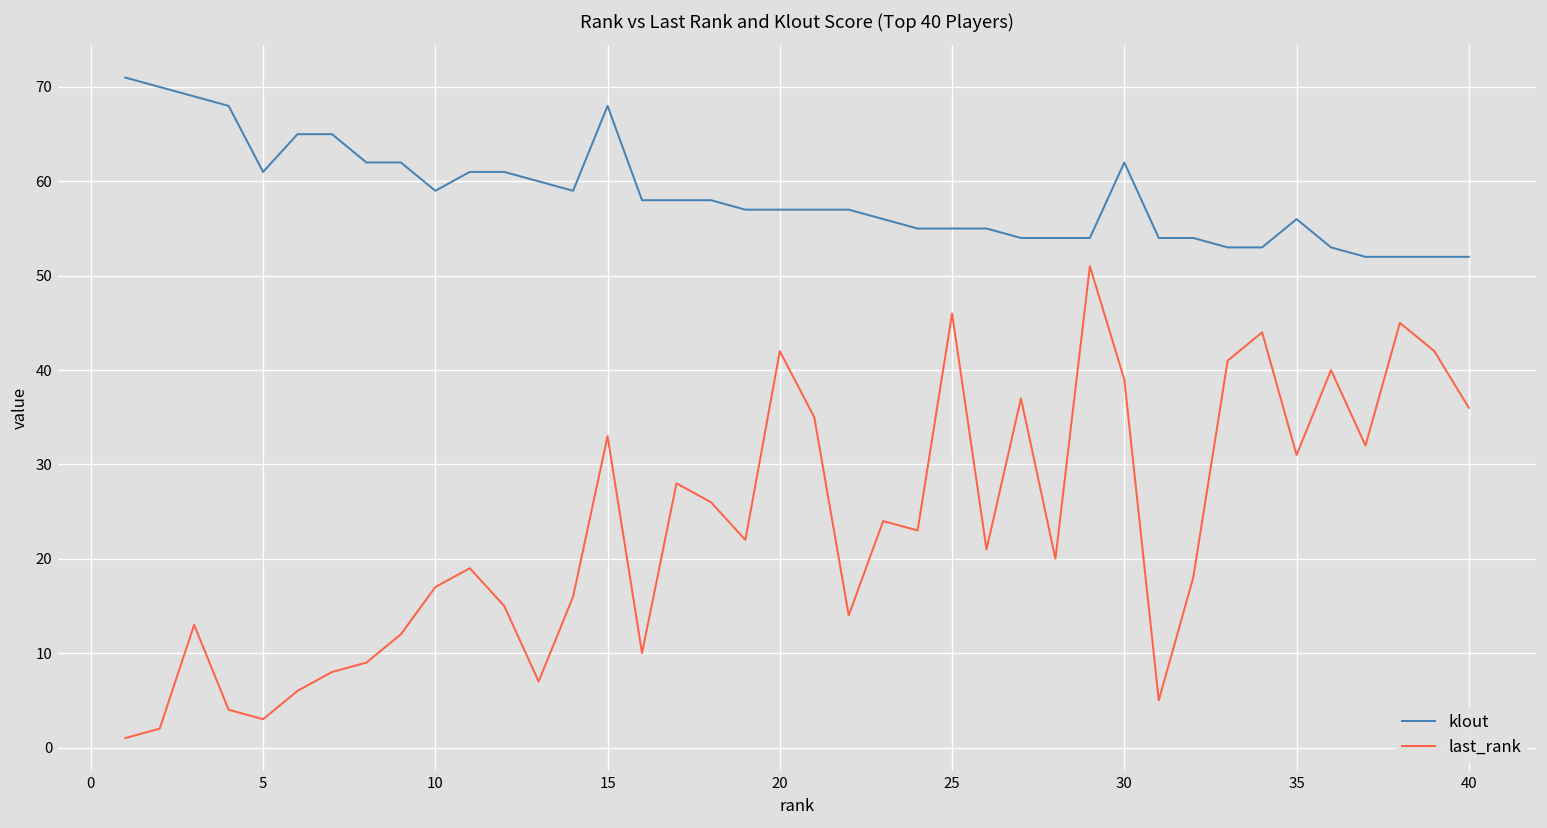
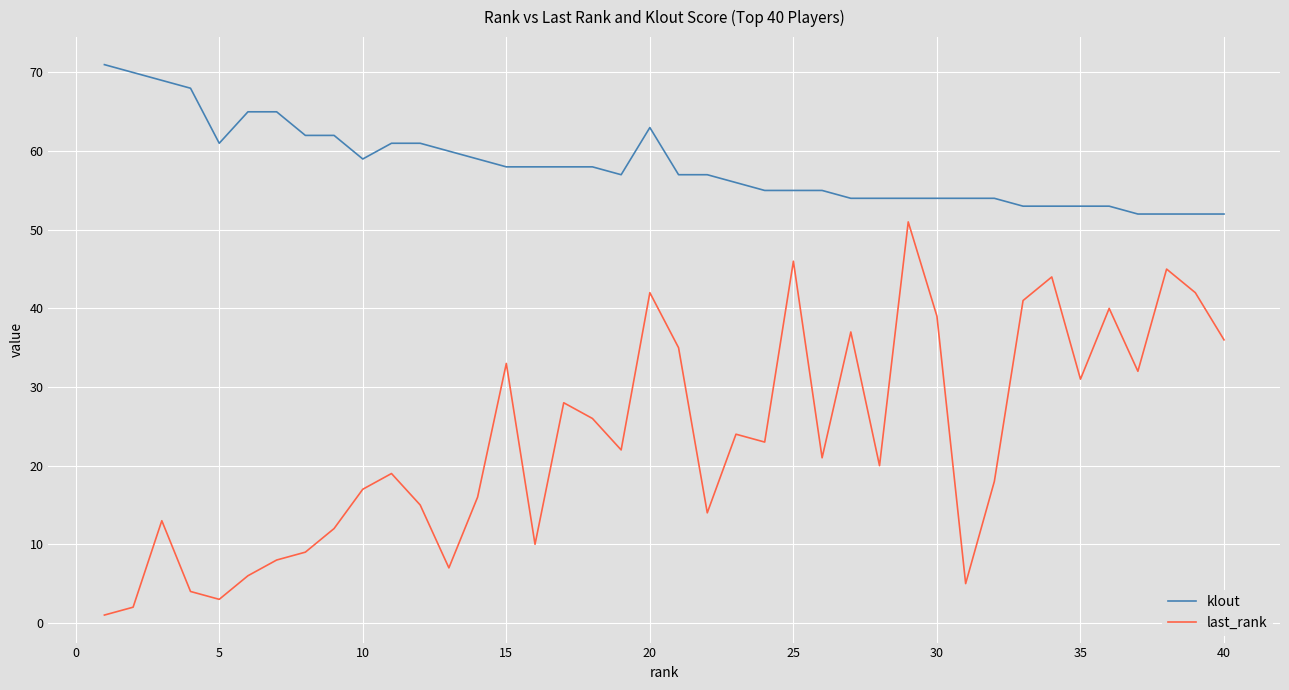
  {
    "klout": {
      "5": 61,
      "10": 59,
-     "15": 68,
-     "20": 57,
+     "15": 58,
+     "20": 63,
      "25": 55,
-     "30": 62,
-     "35": 56,
+     "30": 54,
+     "35": 53,
      "40": 52
    },
    "last_rank": {
      "5": 3,
      "10": 17,
      "15": 33,
      "20": 42,
      "25": 46,
      "30": 39,
      "35": 31,
      "40": 36
    }
  }
